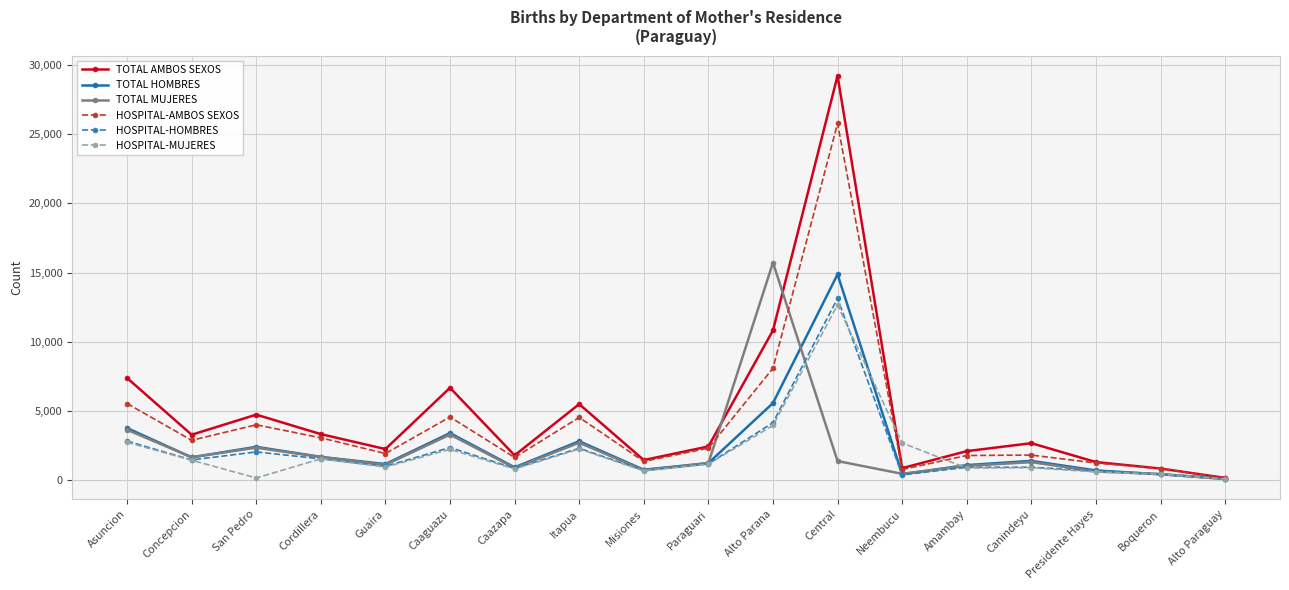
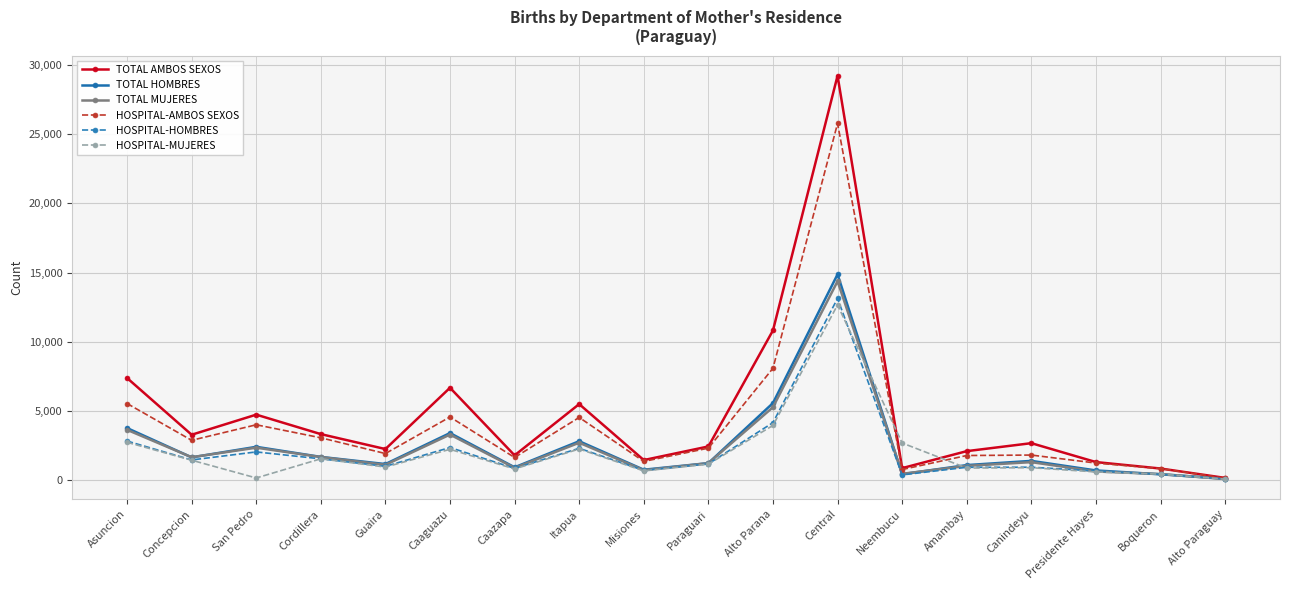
  {
    "TOTAL MUJERES": {
-     "Alto Parana": "15,700",
-     "Central": "1,400"
+     "Alto Parana": "5,300",
+     "Central": "14,400"
    },
    "HOSPITAL-MUJERES": {
      "San Pedro": "100",
      "Alto Parana": "3,900",
      "Central": "12,700",
      "Neembucu": "2,700"
    }
  }
